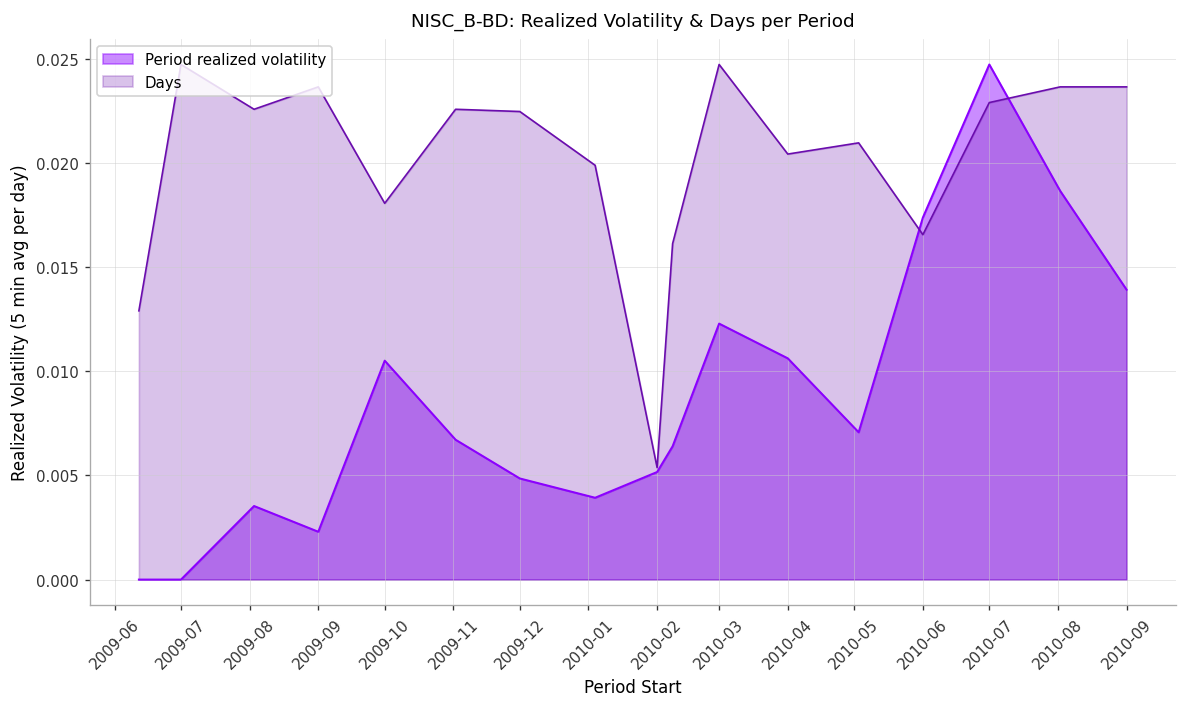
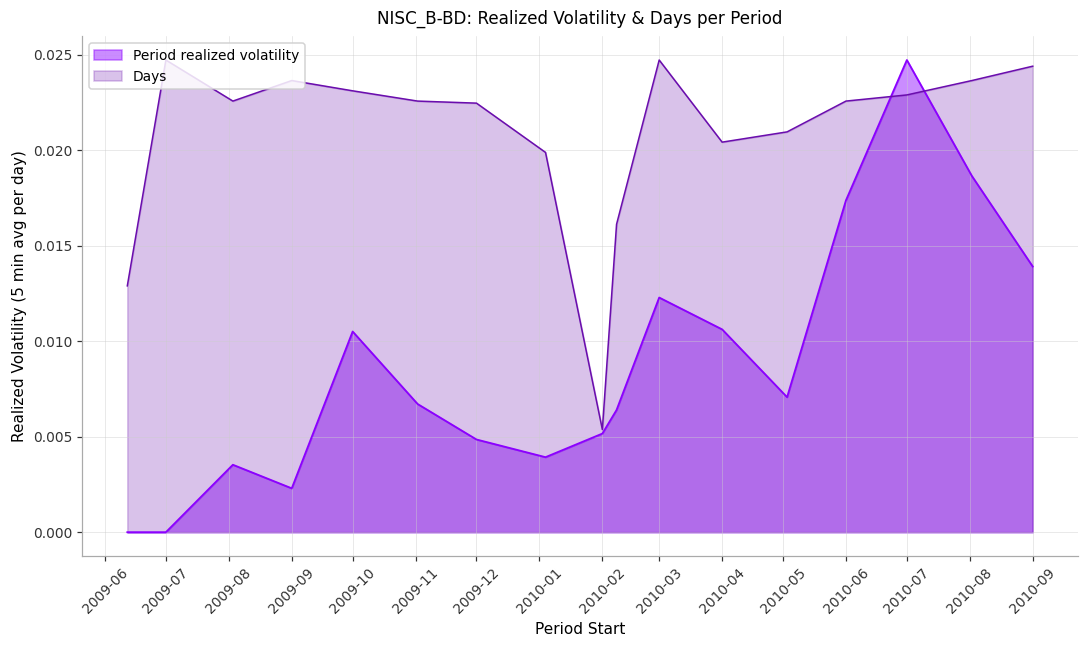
  {
    "Period realized volatility": {
      "2009-07": 0.0000,
      "2009-09": 0.0023,
      "2009-10": 0.0105,
      "2009-12": 0.0049,
      "2010-02": 0.0052,
      "2010-03": 0.0123,
      "2010-04": 0.0106,
      "2010-06": 0.0174,
      "2010-07": 0.0247,
      "2010-09": 0.0139
    },
    "Days": {
-     "2009-10": 0.0181,
+     "2009-10": 0.0231,
      "2009-12": 0.0225,
      "2010-02": 0.0054,
      "2010-03": 0.0247,
      "2010-04": 0.0204,
-     "2010-06": 0.0165,
+     "2010-06": 0.0226,
      "2010-07": 0.0229,
-     "2010-09": 0.0236
+     "2010-09": 0.0244
    }
  }
